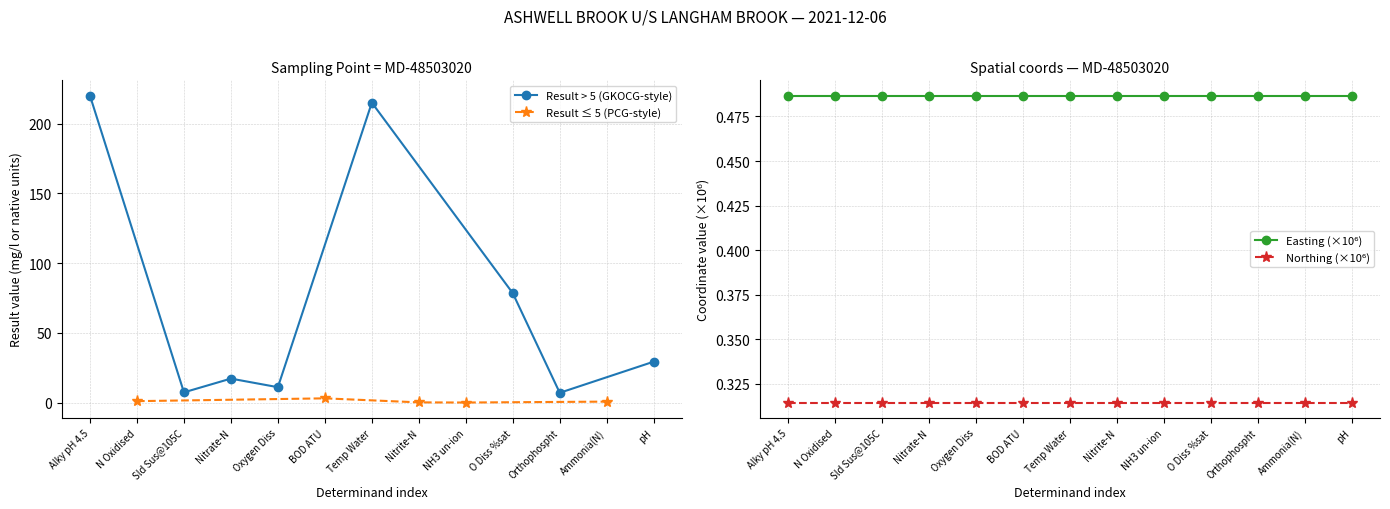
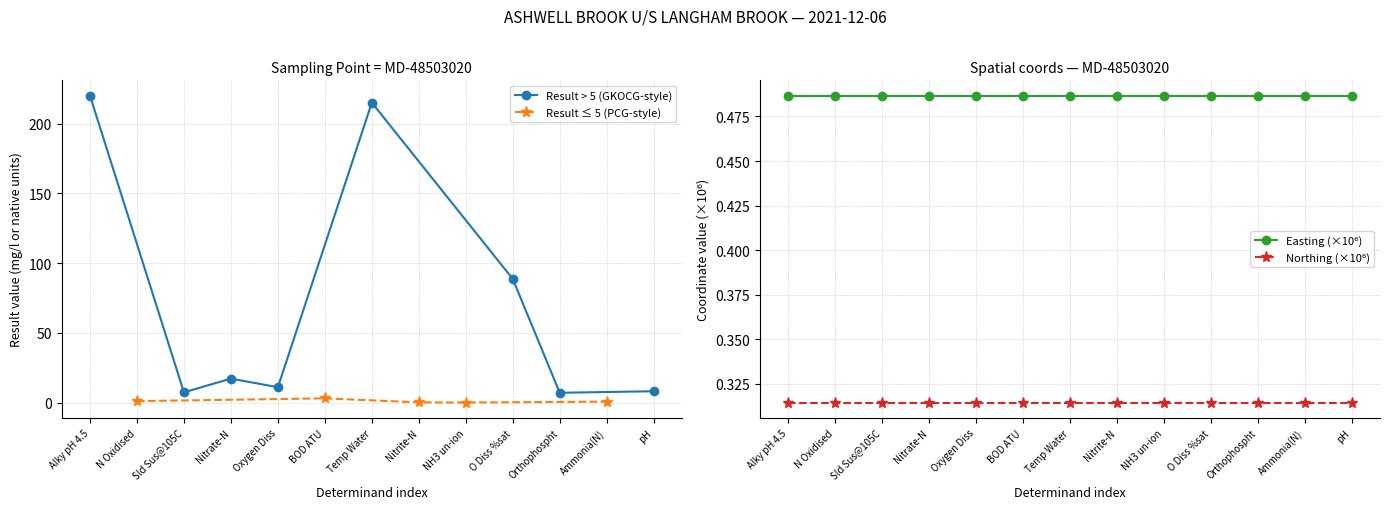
  {
    "Sampling Point = MD-48503020": {
      "Result > 5 (GKOCG-style)": {
        "Alky pH 4.5": 220,
        "Sld Sus@105C": 7,
        "Nitrate-N": 17,
        "Oxygen Diss": 11,
        "Temp Water": 215,
-       "O Diss %sat": 78,
+       "O Diss %sat": 89,
        "Orthophospht": 7,
-       "pH": 29
+       "pH": 8
      },
      "Result ≤ 5 (PCG-style)": {
        "N Oxidised": 1,
        "BOD ATU": 3,
        "Nitrite-N": 0,
        "NH3 un-ion": 0,
        "Ammonia(N)": 1
      }
    },
    "Spatial coords — MD-48503020": {
      "Easting (×10⁶)": {
        "Alky pH 4.5": 0.487,
        "N Oxidised": 0.487,
        "Sld Sus@105C": 0.487,
        "Nitrate-N": 0.487,
        "Oxygen Diss": 0.487,
        "BOD ATU": 0.487,
        "Temp Water": 0.487,
        "Nitrite-N": 0.487,
        "NH3 un-ion": 0.487,
        "O Diss %sat": 0.487,
        "Orthophospht": 0.487,
        "Ammonia(N)": 0.487,
        "pH": 0.487
      },
      "Northing (×10⁶)": {
        "Alky pH 4.5": 0.315,
        "N Oxidised": 0.315,
        "Sld Sus@105C": 0.315,
        "Nitrate-N": 0.315,
        "Oxygen Diss": 0.315,
        "BOD ATU": 0.315,
        "Temp Water": 0.315,
        "Nitrite-N": 0.315,
        "NH3 un-ion": 0.315,
        "O Diss %sat": 0.315,
        "Orthophospht": 0.315,
        "Ammonia(N)": 0.315,
        "pH": 0.315
      }
    }
  }
